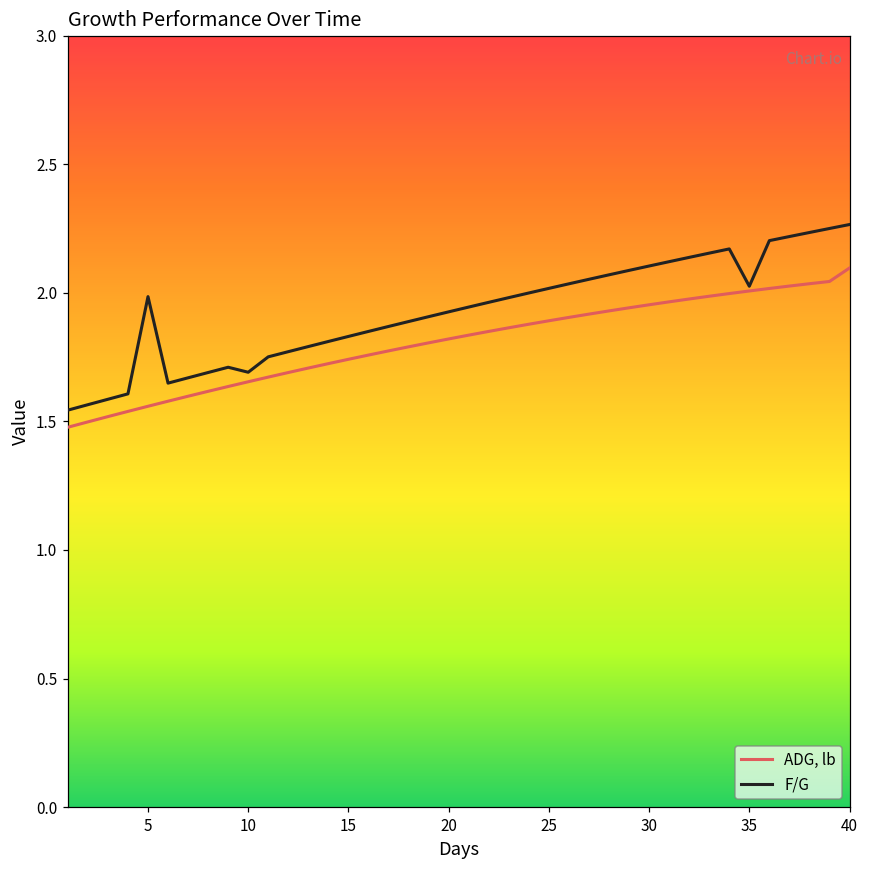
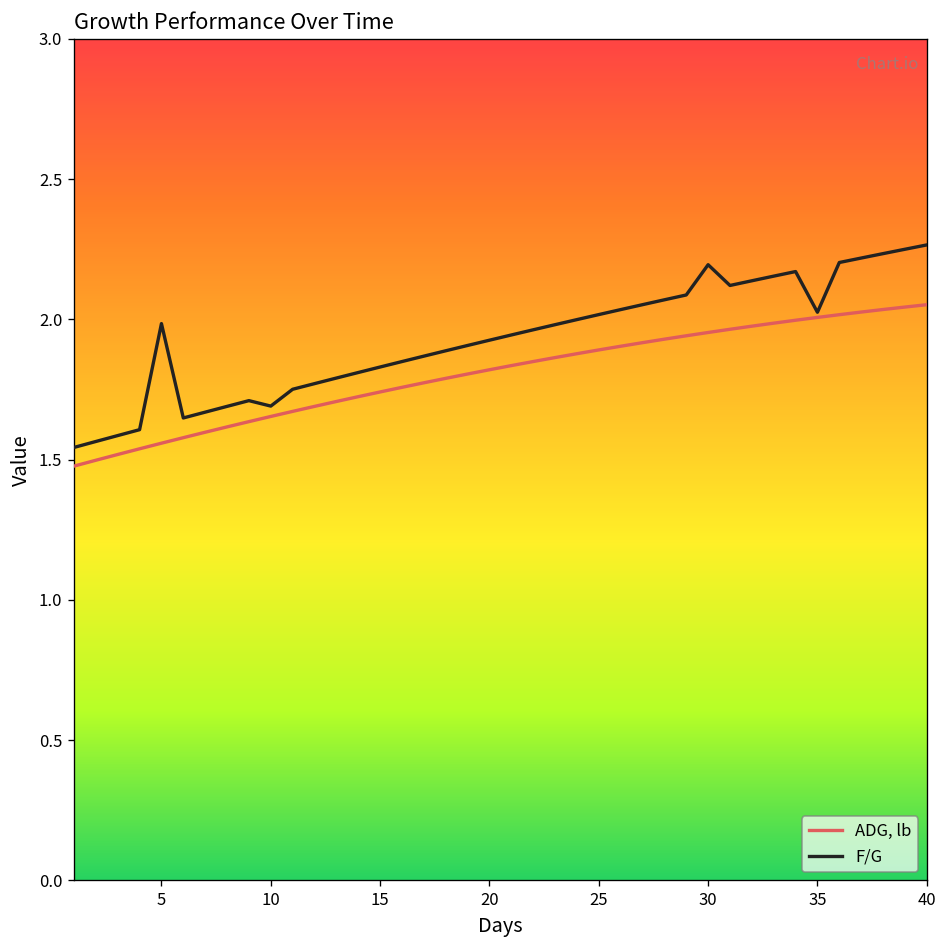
  {
    "ADG, lb": {
      "5": 1.56,
      "10": 1.65,
      "15": 1.74,
      "20": 1.82,
      "25": 1.89,
      "30": 1.95,
      "35": 2.01,
-     "40": 2.10
+     "40": 2.05
    },
    "F/G": {
      "5": 1.98,
      "10": 1.69,
      "15": 1.83,
      "20": 1.93,
      "25": 2.02,
-     "30": 2.10,
+     "30": 2.19,
      "35": 2.03,
      "40": 2.27
    }
  }
